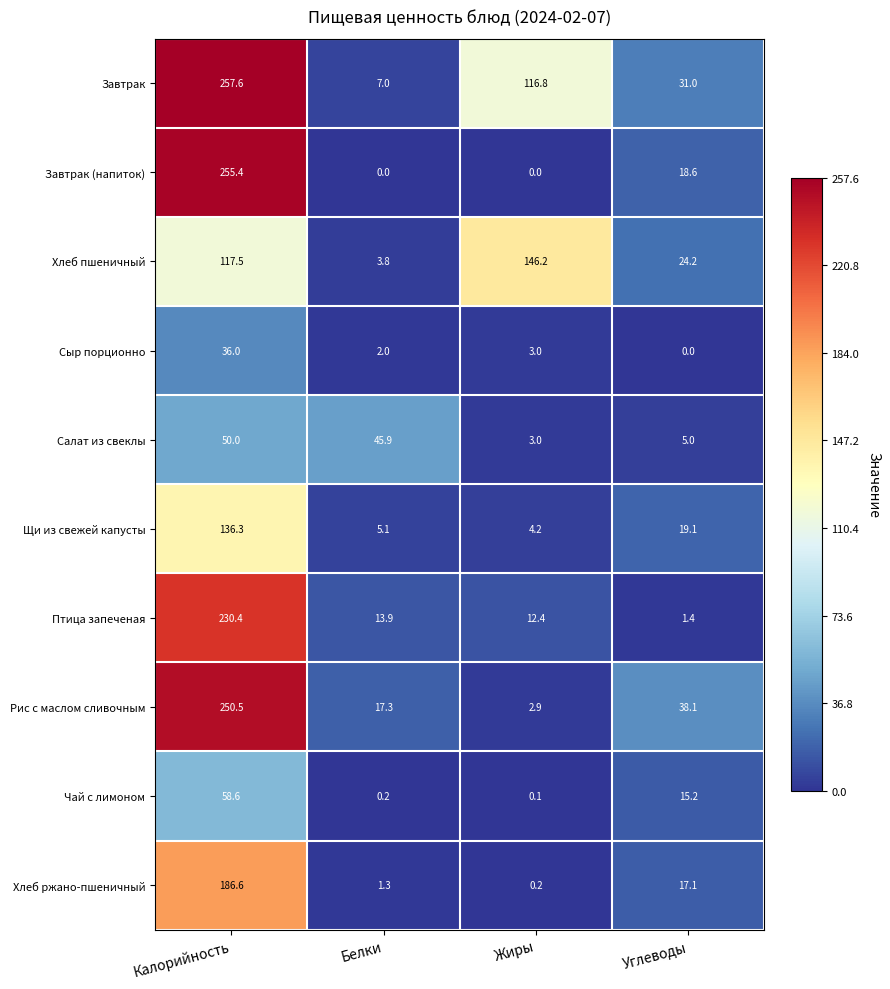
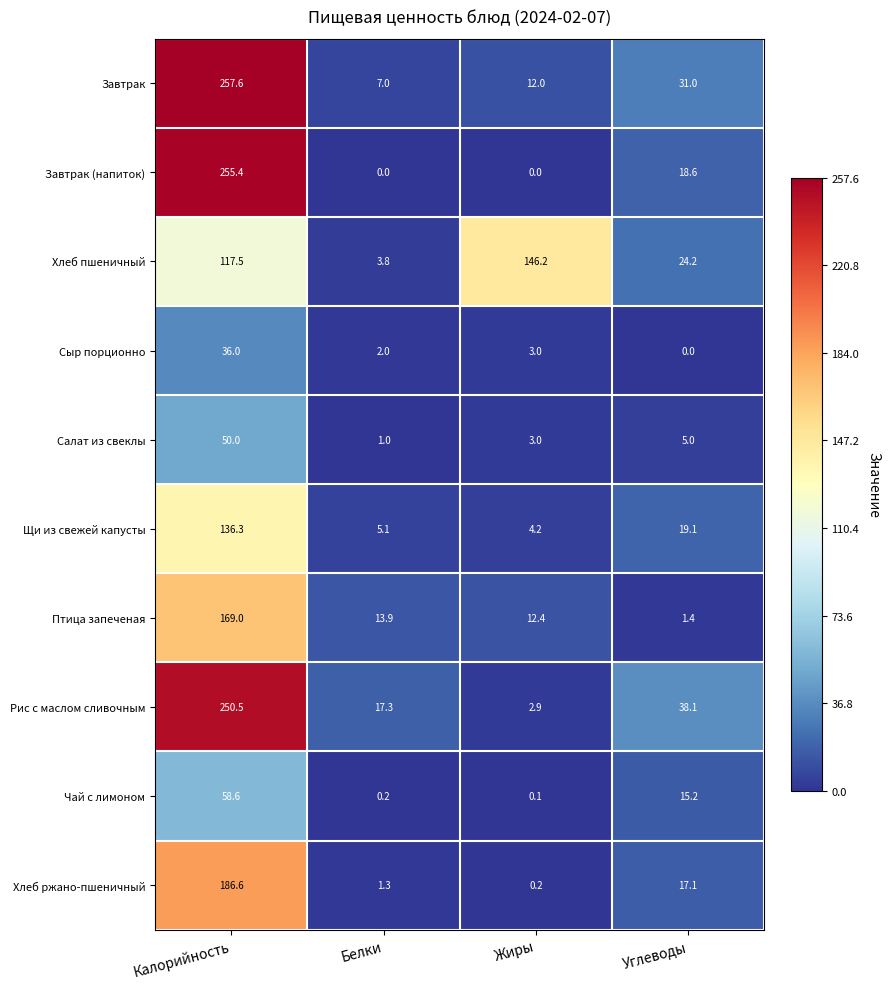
  {
    "Завтрак": {
      "Калорийность": 257.6,
      "Белки": 7.0,
-     "Жиры": 116.8,
+     "Жиры": 12.0,
      "Углеводы": 31.0
    },
    "Завтрак (напиток)": {
      "Калорийность": 255.4,
      "Белки": 0.0,
      "Жиры": 0.0,
      "Углеводы": 18.6
    },
    "Хлеб пшеничный": {
      "Калорийность": 117.5,
      "Белки": 3.8,
      "Жиры": 146.2,
      "Углеводы": 24.2
    },
    "Сыр порционно": {
      "Калорийность": 36.0,
      "Белки": 2.0,
      "Жиры": 3.0,
      "Углеводы": 0.0
    },
    "Салат из свеклы": {
      "Калорийность": 50.0,
-     "Белки": 45.9,
+     "Белки": 1.0,
      "Жиры": 3.0,
      "Углеводы": 5.0
    },
    "Щи из свежей капусты": {
      "Калорийность": 136.3,
      "Белки": 5.1,
      "Жиры": 4.2,
      "Углеводы": 19.1
    },
    "Птица запеченая": {
-     "Калорийность": 230.4,
+     "Калорийность": 169.0,
      "Белки": 13.9,
      "Жиры": 12.4,
      "Углеводы": 1.4
    },
    "Рис с маслом сливочным": {
      "Калорийность": 250.5,
      "Белки": 17.3,
      "Жиры": 2.9,
      "Углеводы": 38.1
    },
    "Чай с лимоном": {
      "Калорийность": 58.6,
      "Белки": 0.2,
      "Жиры": 0.1,
      "Углеводы": 15.2
    },
    "Хлеб ржано-пшеничный": {
      "Калорийность": 186.6,
      "Белки": 1.3,
      "Жиры": 0.2,
      "Углеводы": 17.1
    }
  }
